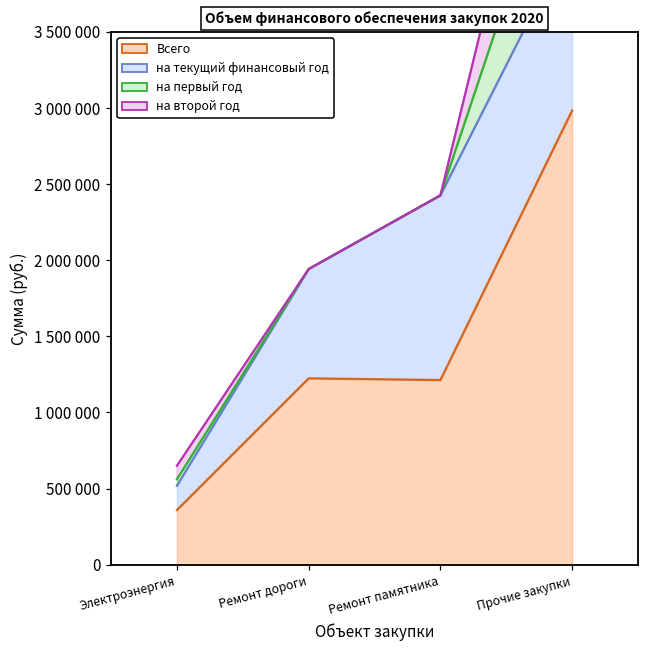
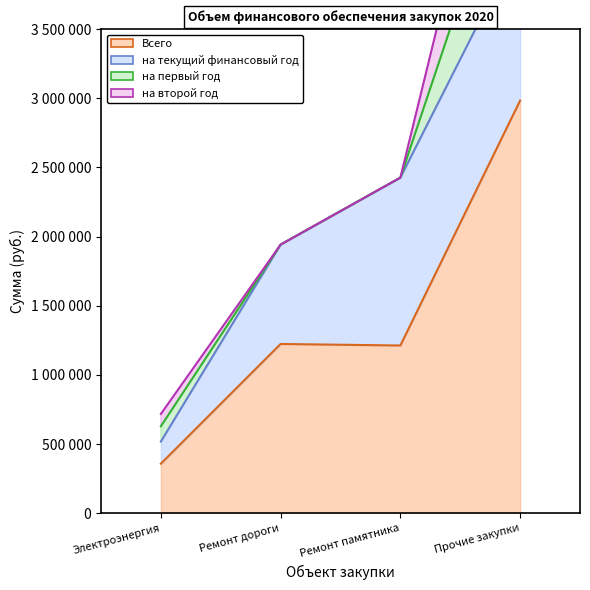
  {
    "Всего": {
      "Электроэнергия": 360000,
      "Ремонт дороги": 1220000,
      "Ремонт памятника": 1210000,
      "Прочие закупки": 2980000
    },
    "на первый год": {
-     "Электроэнергия": 40000
+     "Электроэнергия": 110000
    }
  }
